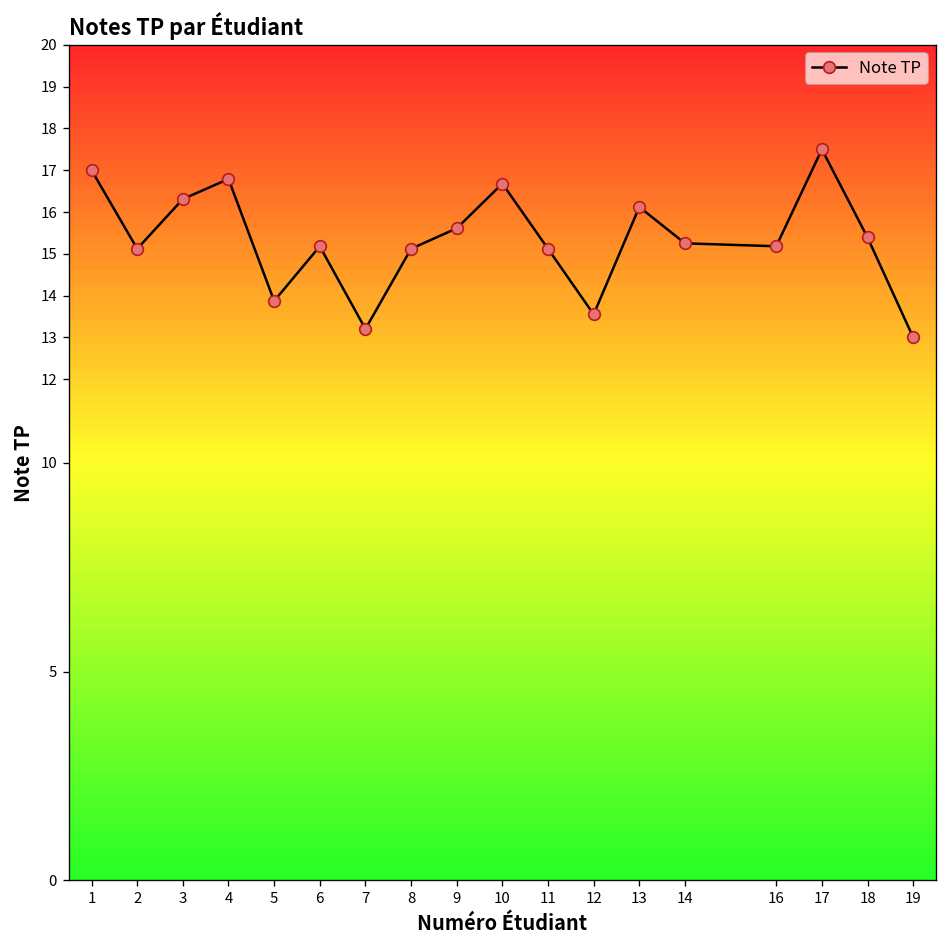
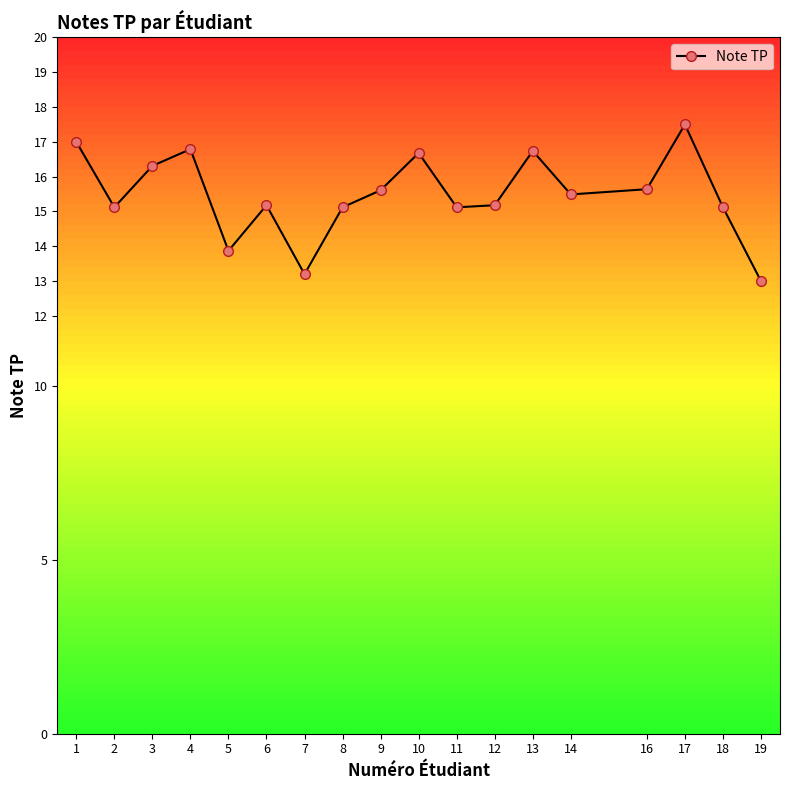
  {
    "1": 17.0,
    "2": 15.1,
    "3": 16.3,
    "4": 16.8,
    "5": 13.9,
    "6": 15.2,
    "7": 13.2,
    "8": 15.1,
    "9": 15.6,
    "10": 16.7,
    "11": 15.1,
-   "12": 13.6,
-   "13": 16.1,
-   "14": 15.3,
-   "16": 15.2,
+   "12": 15.2,
+   "13": 16.7,
+   "14": 15.5,
+   "16": 15.6,
    "17": 17.5,
-   "18": 15.4,
+   "18": 15.1,
    "19": 13.0
  }
